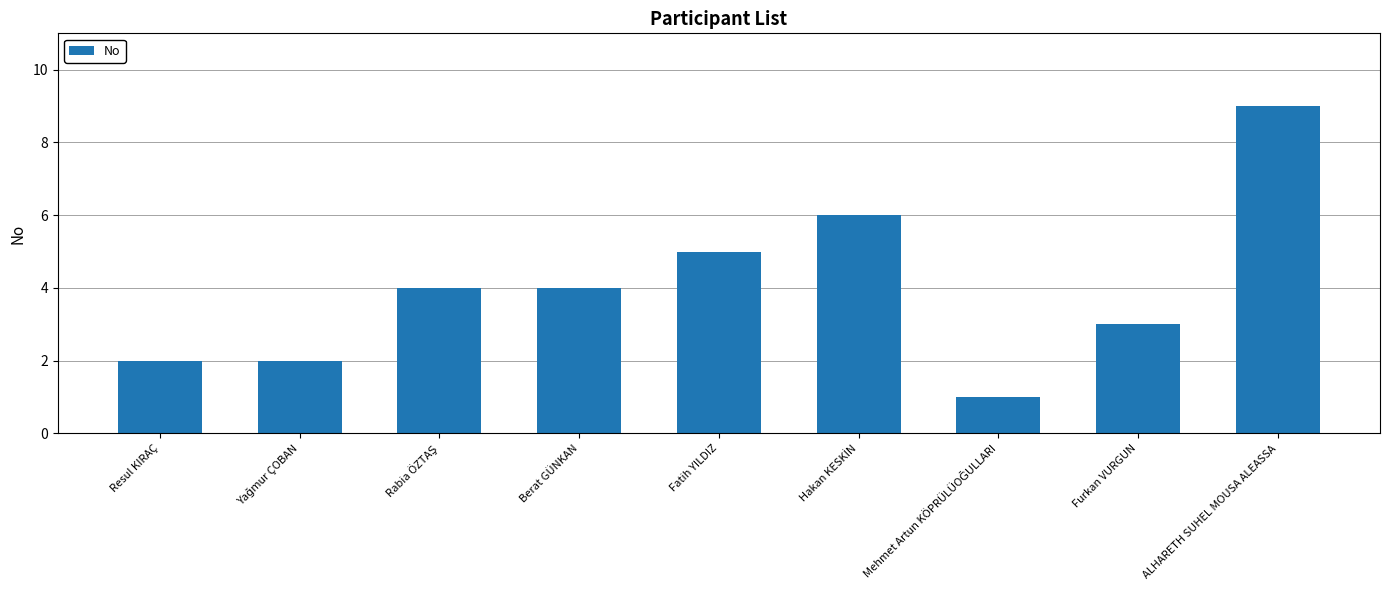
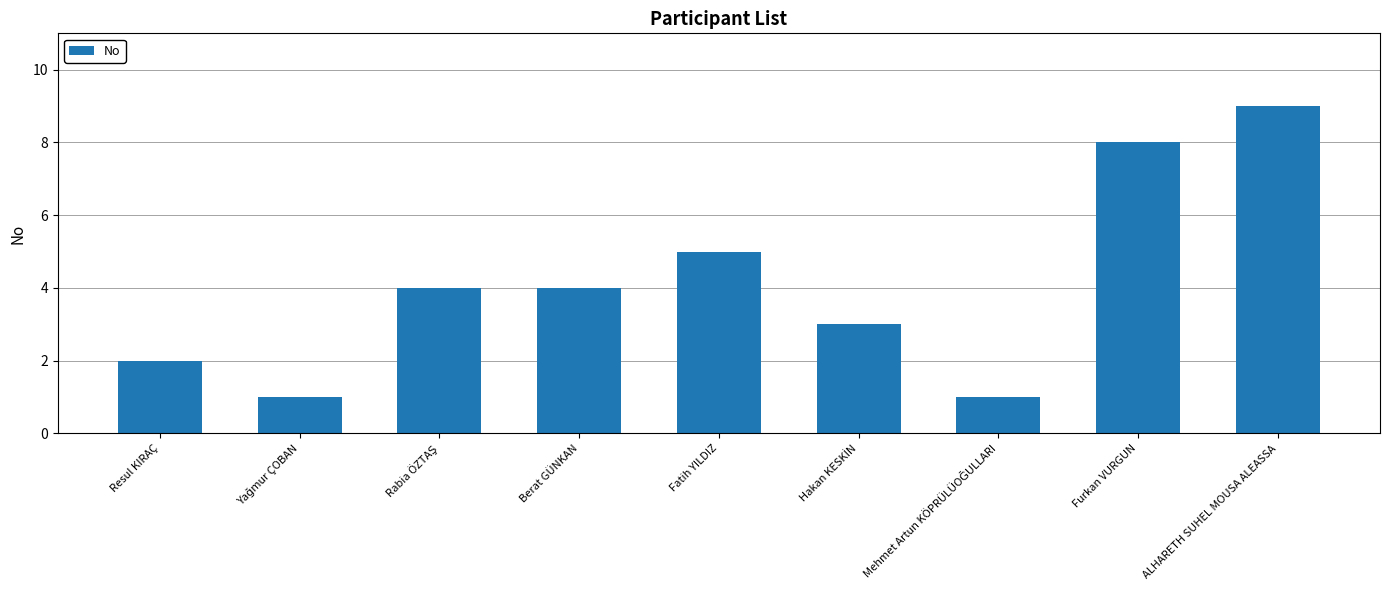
  {
    "Resul KIRAÇ": 2,
-   "Yağmur ÇOBAN": 2,
+   "Yağmur ÇOBAN": 1,
    "Rabia ÖZTAŞ": 4,
    "Berat GÜNKAN": 4,
    "Fatih YILDIZ": 5,
-   "Hakan KESKİN": 6,
+   "Hakan KESKİN": 3,
    "Mehmet Artun KÖPRÜLÜOĞULLARI": 1,
-   "Furkan VURGUN": 3,
+   "Furkan VURGUN": 8,
    "ALHARETH SUHEL MOUSA ALEASSA": 9
  }
